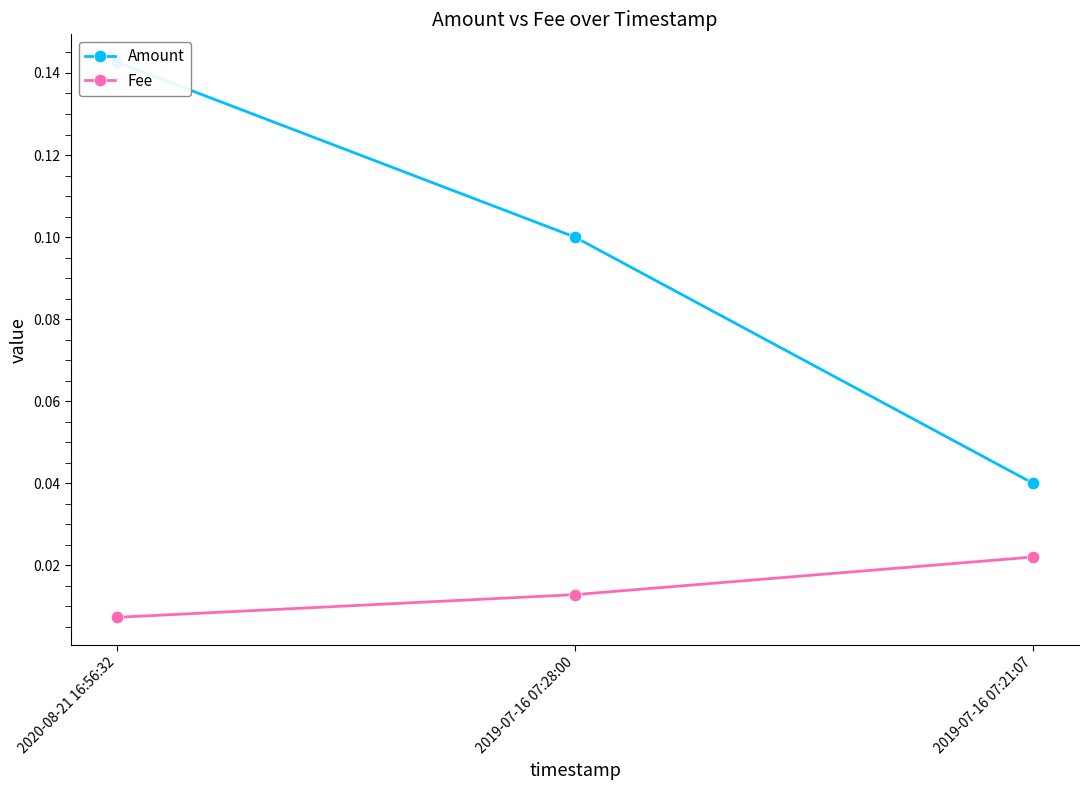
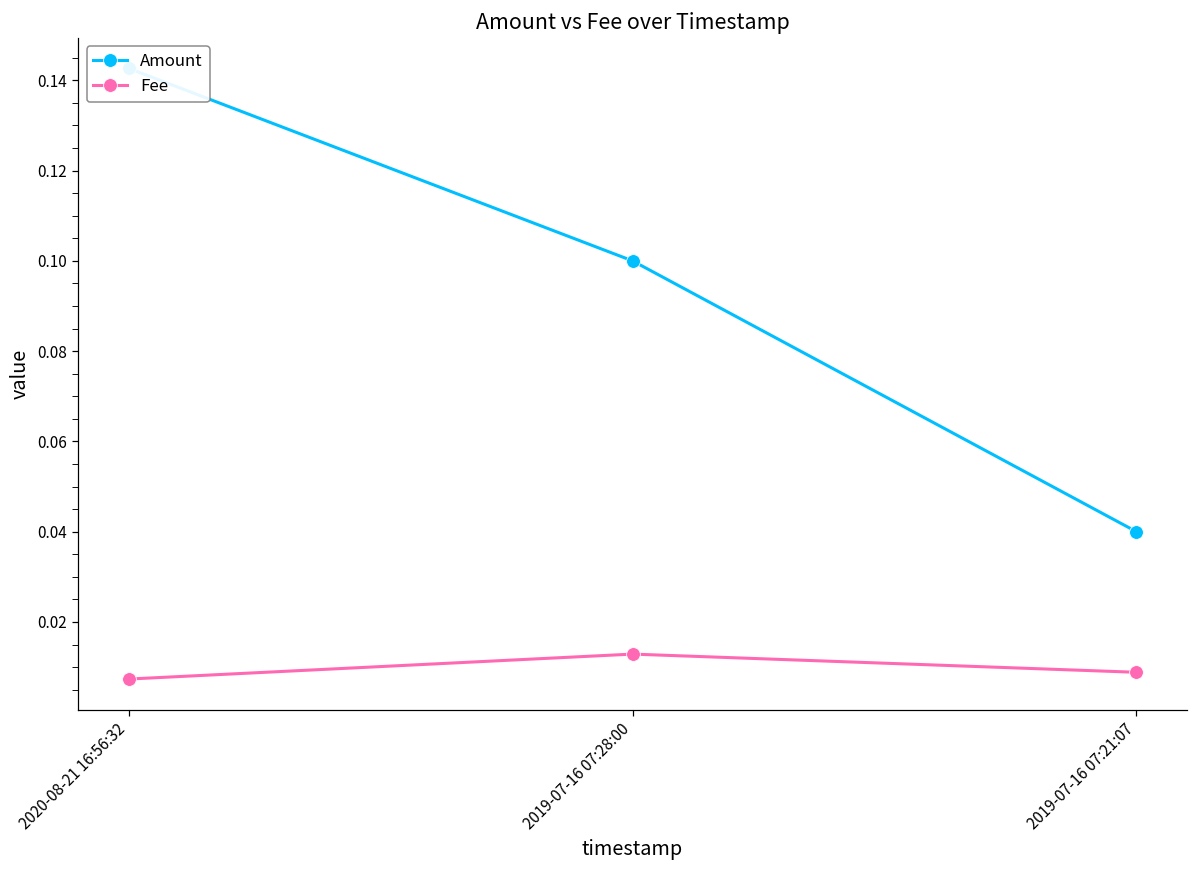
  {
    "Amount": {
      "2019-07-16 07:28:00": 0.100,
      "2019-07-16 07:21:07": 0.040
    },
    "Fee": {
      "2020-08-21 16:56:32": 0.007,
      "2019-07-16 07:28:00": 0.013,
-     "2019-07-16 07:21:07": 0.022
+     "2019-07-16 07:21:07": 0.009
    }
  }
